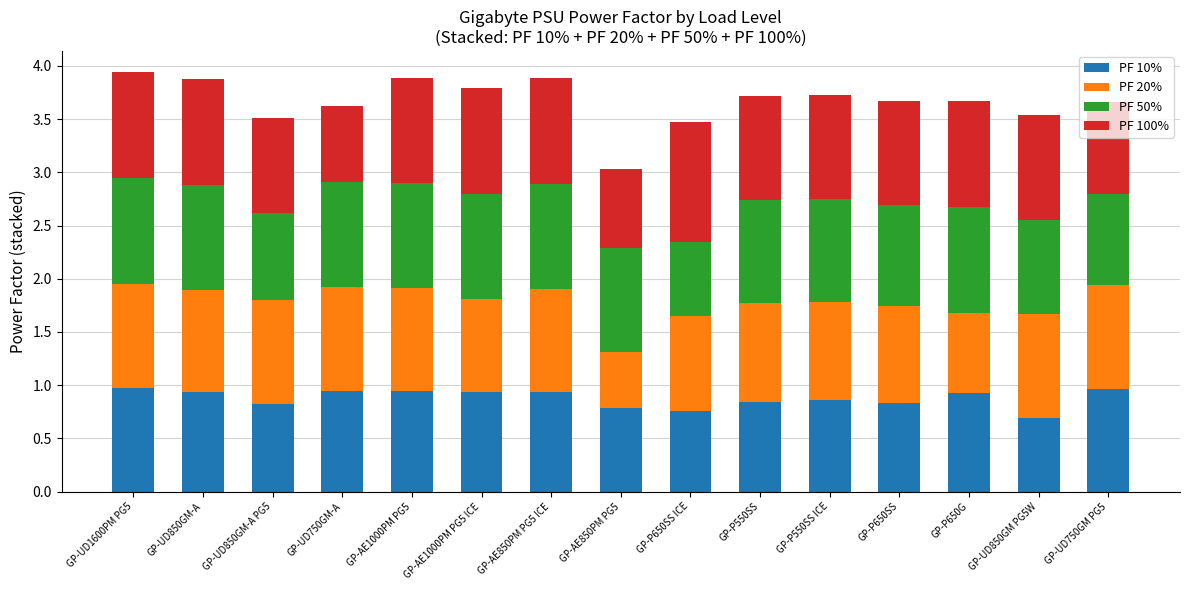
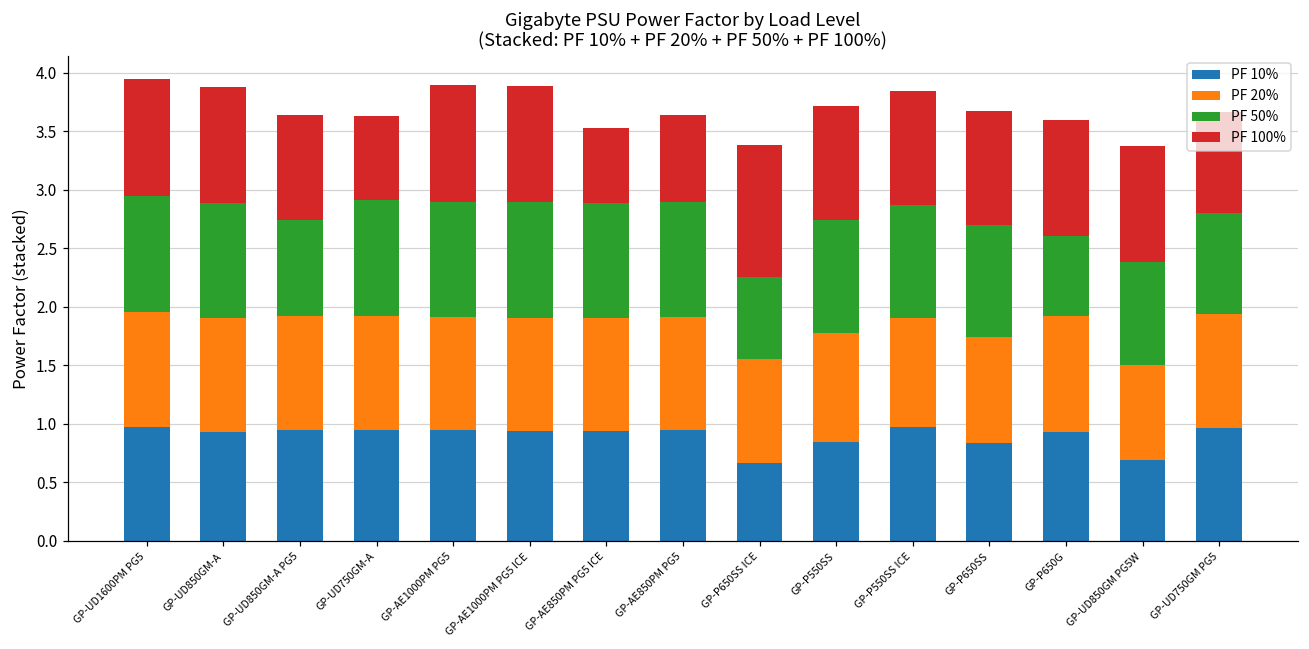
  {
    "PF 10%": {
      "GP-UD1600PM PG5": 0.97,
      "GP-UD850GM-A": 0.93,
-     "GP-UD850GM-A PG5": 0.82,
+     "GP-UD850GM-A PG5": 0.95,
      "GP-UD750GM-A": 0.95,
      "GP-AE1000PM PG5": 0.94,
      "GP-AE1000PM PG5 ICE": 0.94,
      "GP-AE850PM PG5 ICE": 0.94,
-     "GP-AE850PM PG5": 0.79,
-     "GP-P650SS ICE": 0.76,
+     "GP-AE850PM PG5": 0.94,
+     "GP-P650SS ICE": 0.66,
      "GP-P550SS": 0.84,
-     "GP-P550SS ICE": 0.86,
+     "GP-P550SS ICE": 0.97,
      "GP-P650SS": 0.83,
      "GP-P650G": 0.93,
      "GP-UD850GM PG5W": 0.69,
      "GP-UD750GM PG5": 0.96
    },
    "PF 20%": {
      "GP-UD1600PM PG5": 0.98,
      "GP-UD850GM-A": 0.97,
      "GP-UD850GM-A PG5": 0.97,
      "GP-UD750GM-A": 0.98,
      "GP-AE1000PM PG5": 0.97,
-     "GP-AE1000PM PG5 ICE": 0.87,
+     "GP-AE1000PM PG5 ICE": 0.96,
      "GP-AE850PM PG5 ICE": 0.96,
-     "GP-AE850PM PG5": 0.52,
+     "GP-AE850PM PG5": 0.97,
      "GP-P650SS ICE": 0.89,
      "GP-P550SS": 0.93,
      "GP-P550SS ICE": 0.93,
      "GP-P650SS": 0.91,
-     "GP-P650G": 0.75,
-     "GP-UD850GM PG5W": 0.98,
+     "GP-P650G": 0.99,
+     "GP-UD850GM PG5W": 0.81,
      "GP-UD750GM PG5": 0.98
    },
    "PF 50%": {
      "GP-UD1600PM PG5": 1.00,
      "GP-UD850GM-A": 0.99,
      "GP-UD850GM-A PG5": 0.82,
      "GP-UD750GM-A": 0.99,
      "GP-AE1000PM PG5": 0.99,
      "GP-AE1000PM PG5 ICE": 0.99,
      "GP-AE850PM PG5 ICE": 0.99,
      "GP-AE850PM PG5": 0.99,
      "GP-P650SS ICE": 0.69,
      "GP-P550SS": 0.97,
      "GP-P550SS ICE": 0.96,
      "GP-P650SS": 0.96,
-     "GP-P650G": 0.99,
+     "GP-P650G": 0.68,
      "GP-UD850GM PG5W": 0.88,
      "GP-UD750GM PG5": 0.86
    },
    "PF 100%": {
      "GP-UD1600PM PG5": 1.00,
      "GP-UD850GM-A": 0.99,
      "GP-UD850GM-A PG5": 0.90,
      "GP-UD750GM-A": 0.71,
      "GP-AE1000PM PG5": 0.99,
      "GP-AE1000PM PG5 ICE": 0.99,
-     "GP-AE850PM PG5 ICE": 0.99,
+     "GP-AE850PM PG5 ICE": 0.64,
      "GP-AE850PM PG5": 0.74,
      "GP-P650SS ICE": 1.13,
      "GP-P550SS": 0.98,
      "GP-P550SS ICE": 0.98,
      "GP-P650SS": 0.97,
      "GP-P650G": 0.99,
      "GP-UD850GM PG5W": 0.99
    }
  }
